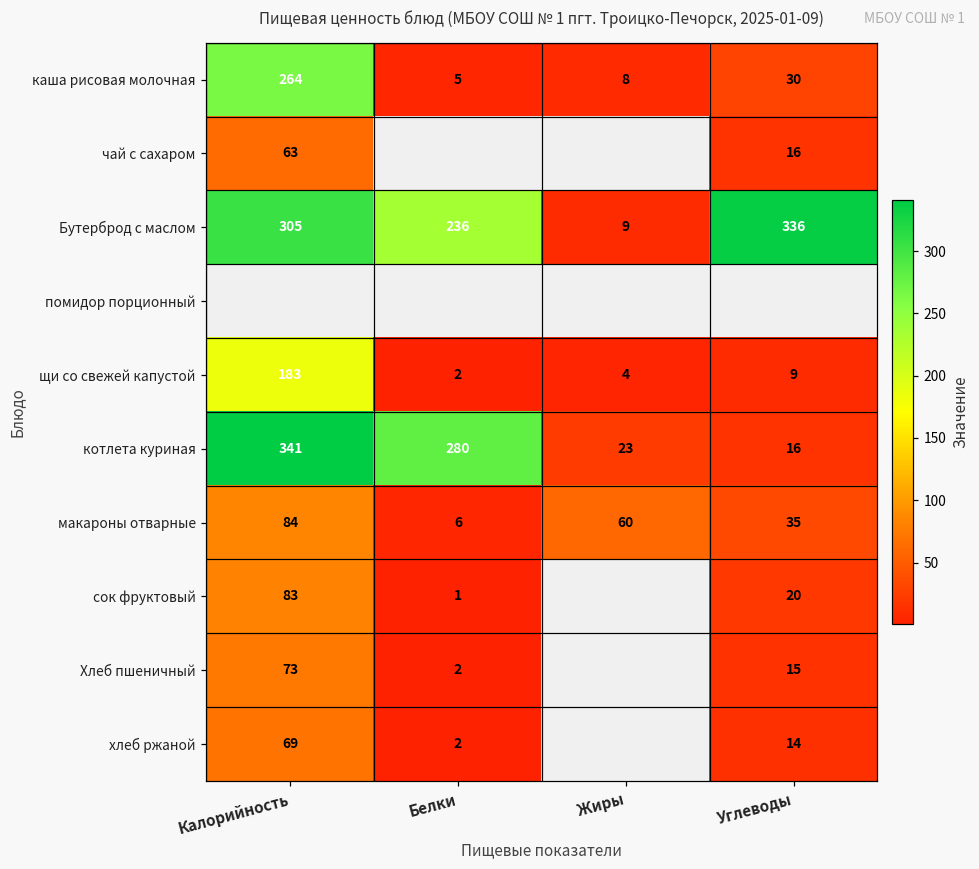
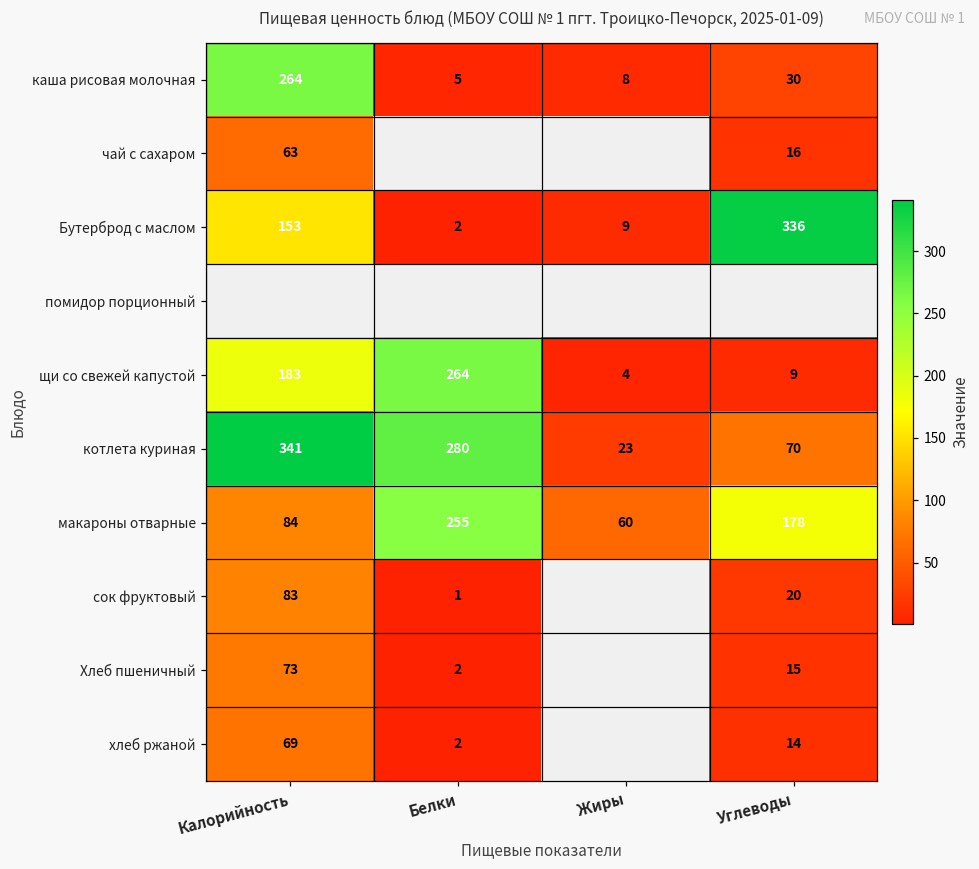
  {
    "каша рисовая молочная": {
      "Калорийность": 264,
      "Белки": 5,
      "Жиры": 8,
      "Углеводы": 30
    },
    "чай с сахаром": {
      "Калорийность": 63,
      "Углеводы": 16
    },
    "Бутерброд с маслом": {
-     "Калорийность": 305,
-     "Белки": 236,
+     "Калорийность": 153,
+     "Белки": 2,
      "Жиры": 9,
      "Углеводы": 336
    },
    "щи со свежей капустой": {
      "Калорийность": 183,
-     "Белки": 2,
+     "Белки": 264,
      "Жиры": 4,
      "Углеводы": 9
    },
    "котлета куриная": {
      "Калорийность": 341,
      "Белки": 280,
      "Жиры": 23,
-     "Углеводы": 16
+     "Углеводы": 70
    },
    "макароны отварные": {
      "Калорийность": 84,
-     "Белки": 6,
+     "Белки": 255,
      "Жиры": 60,
-     "Углеводы": 35
+     "Углеводы": 178
    },
    "сок фруктовый": {
      "Калорийность": 83,
      "Белки": 1,
      "Углеводы": 20
    },
    "Хлеб пшеничный": {
      "Калорийность": 73,
      "Белки": 2,
      "Углеводы": 15
    },
    "хлеб ржаной": {
      "Калорийность": 69,
      "Белки": 2,
      "Углеводы": 14
    }
  }
